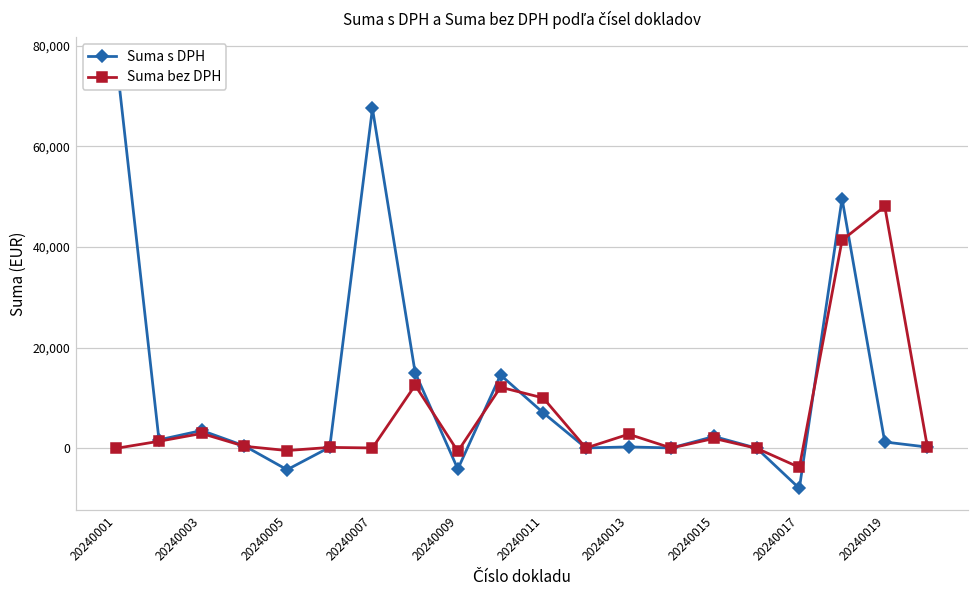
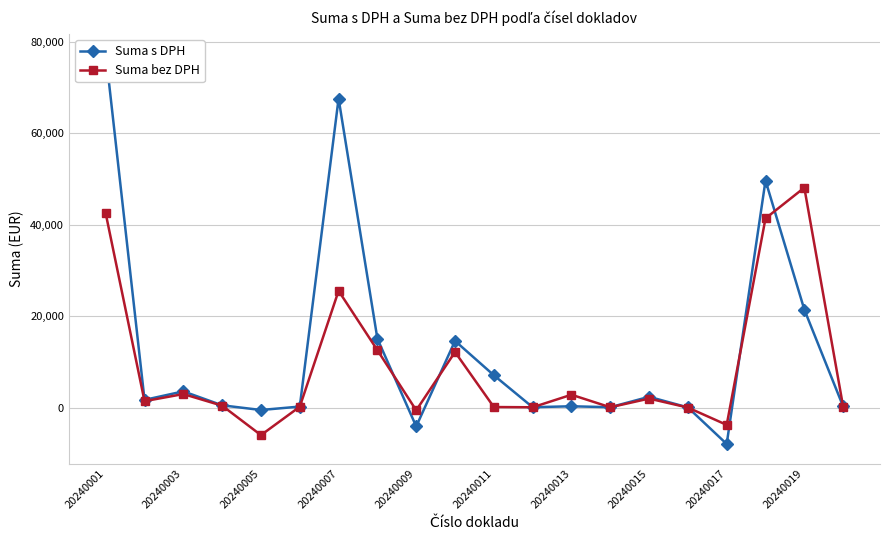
  {
    "Suma s DPH": {
      "20240003": "4,000",
-     "20240005": "-4,000",
+     "20240005": "-1,000",
      "20240007": "68,000",
      "20240009": "-4,000",
      "20240011": "7,000",
      "20240013": "0",
      "20240017": "-8,000",
-     "20240019": "1,000"
+     "20240019": "21,000"
    },
    "Suma bez DPH": {
-     "20240001": "0",
+     "20240001": "42,000",
      "20240003": "3,000",
-     "20240005": "0",
-     "20240007": "0",
+     "20240005": "-6,000",
+     "20240007": "26,000",
      "20240009": "-1,000",
-     "20240011": "10,000",
+     "20240011": "0",
      "20240013": "3,000",
      "20240017": "-4,000",
      "20240019": "48,000"
    }
  }
